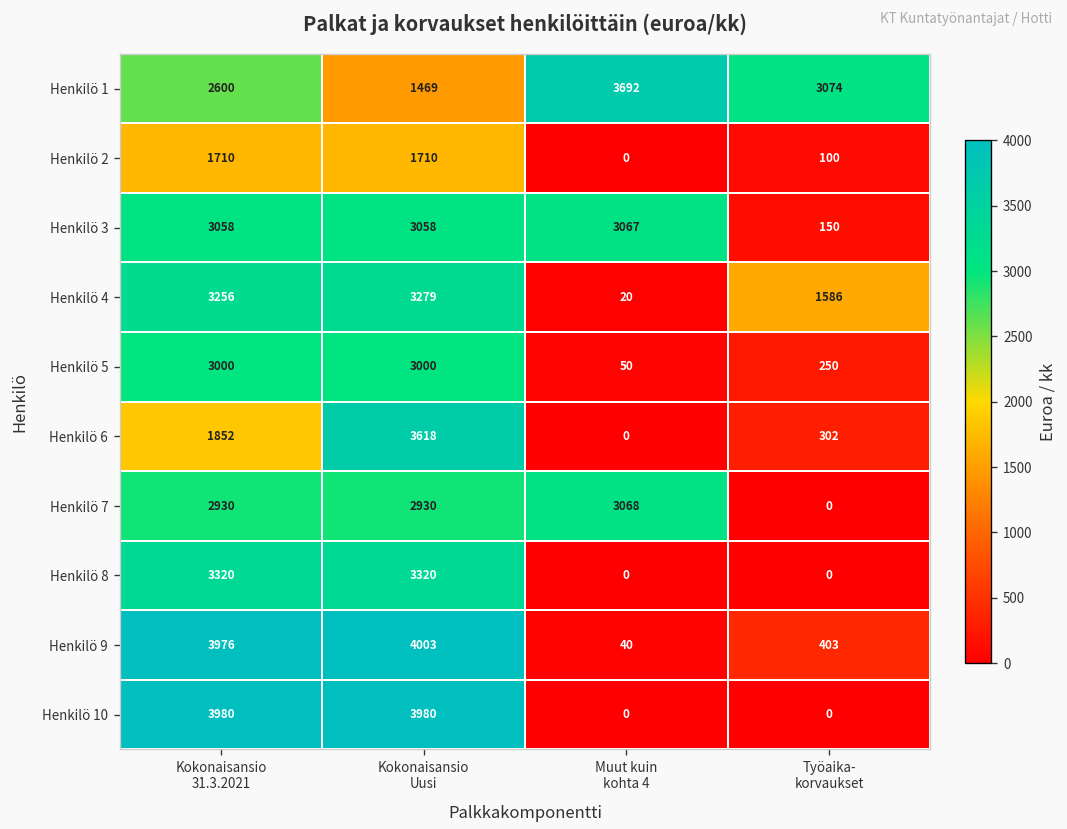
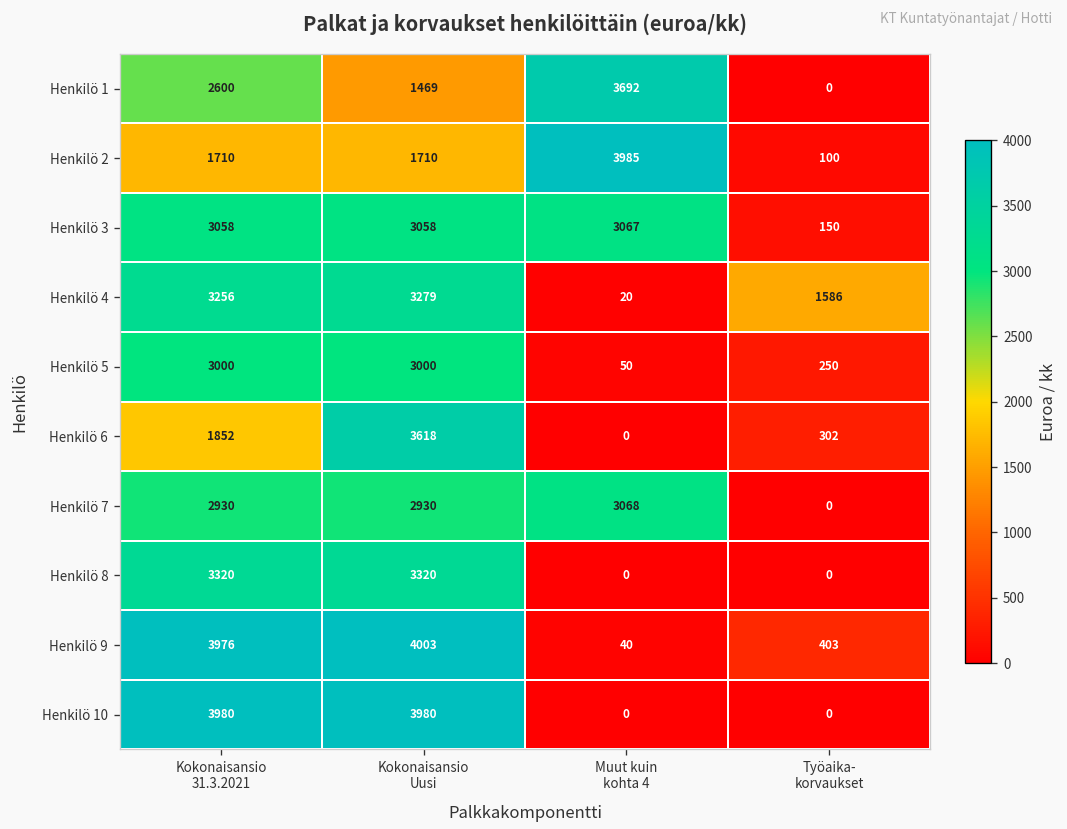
  {
    "Henkilö 1": {
      "Kokonaisansio 31.3.2021": 2600,
      "Kokonaisansio Uusi": 1469,
      "Muut kuin kohta 4": 3692,
-     "Työaika- korvaukset": 3074
+     "Työaika- korvaukset": 0
    },
    "Henkilö 2": {
      "Kokonaisansio 31.3.2021": 1710,
      "Kokonaisansio Uusi": 1710,
-     "Muut kuin kohta 4": 0,
+     "Muut kuin kohta 4": 3985,
      "Työaika- korvaukset": 100
    },
    "Henkilö 3": {
      "Kokonaisansio 31.3.2021": 3058,
      "Kokonaisansio Uusi": 3058,
      "Muut kuin kohta 4": 3067,
      "Työaika- korvaukset": 150
    },
    "Henkilö 4": {
      "Kokonaisansio 31.3.2021": 3256,
      "Kokonaisansio Uusi": 3279,
      "Muut kuin kohta 4": 20,
      "Työaika- korvaukset": 1586
    },
    "Henkilö 5": {
      "Kokonaisansio 31.3.2021": 3000,
      "Kokonaisansio Uusi": 3000,
      "Muut kuin kohta 4": 50,
      "Työaika- korvaukset": 250
    },
    "Henkilö 6": {
      "Kokonaisansio 31.3.2021": 1852,
      "Kokonaisansio Uusi": 3618,
      "Muut kuin kohta 4": 0,
      "Työaika- korvaukset": 302
    },
    "Henkilö 7": {
      "Kokonaisansio 31.3.2021": 2930,
      "Kokonaisansio Uusi": 2930,
      "Muut kuin kohta 4": 3068,
      "Työaika- korvaukset": 0
    },
    "Henkilö 8": {
      "Kokonaisansio 31.3.2021": 3320,
      "Kokonaisansio Uusi": 3320,
      "Muut kuin kohta 4": 0,
      "Työaika- korvaukset": 0
    },
    "Henkilö 9": {
      "Kokonaisansio 31.3.2021": 3976,
      "Kokonaisansio Uusi": 4003,
      "Muut kuin kohta 4": 40,
      "Työaika- korvaukset": 403
    },
    "Henkilö 10": {
      "Kokonaisansio 31.3.2021": 3980,
      "Kokonaisansio Uusi": 3980,
      "Muut kuin kohta 4": 0,
      "Työaika- korvaukset": 0
    }
  }
